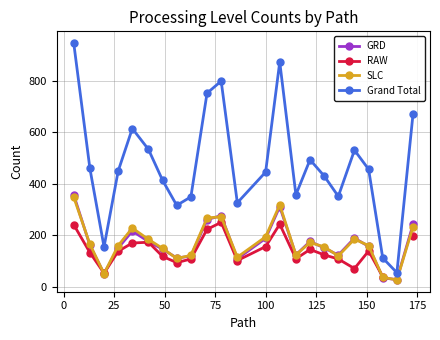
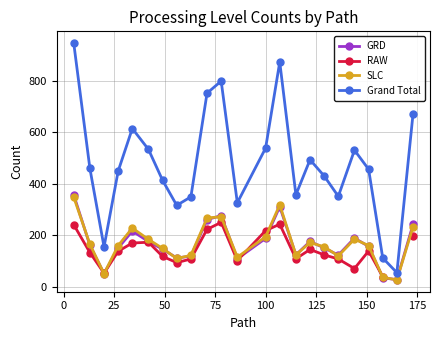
  {
    "RAW": {
-     "100": 160
+     "100": 220
    },
    "Grand Total": {
-     "100": 450
+     "100": 540
    }
  }
